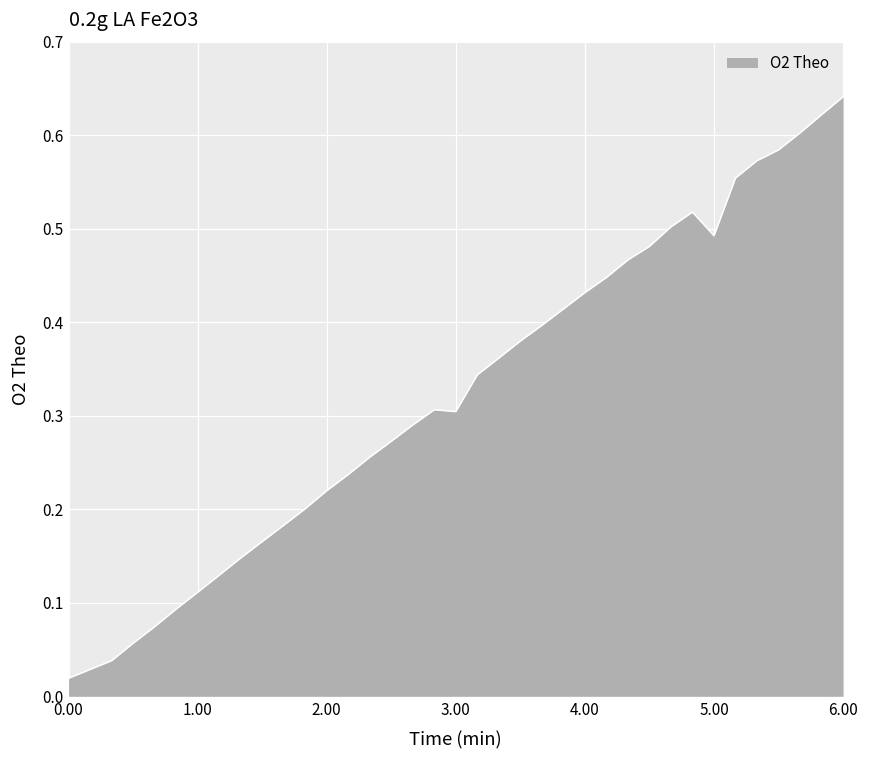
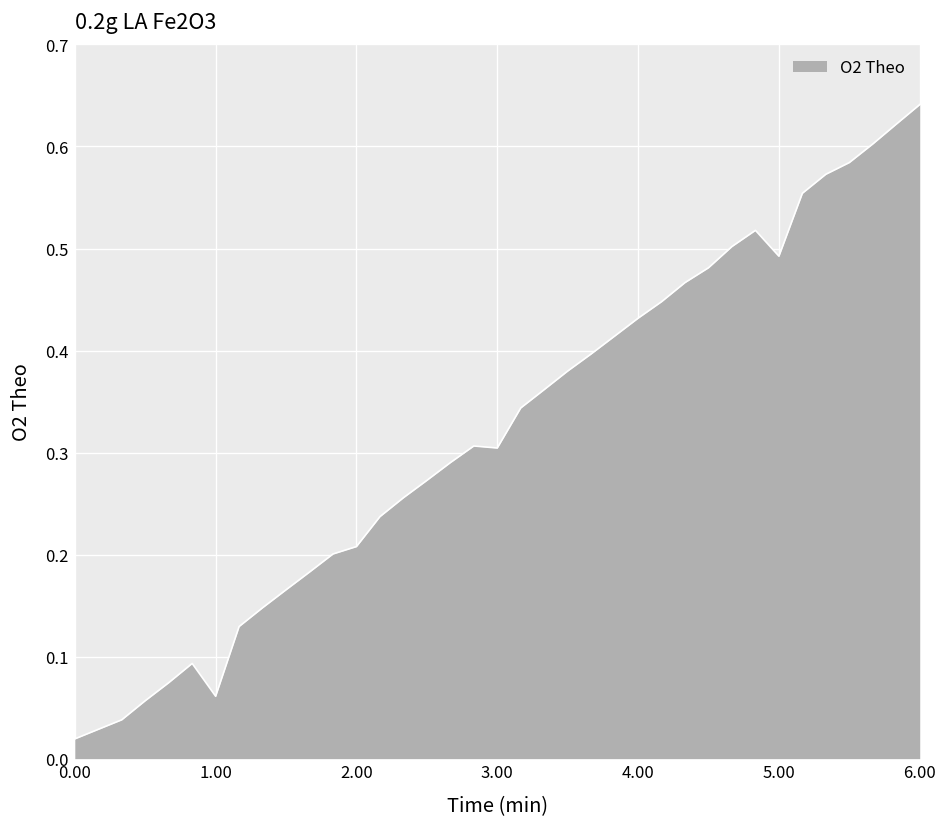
  {
    "0.00": 0.02,
-   "1.00": 0.11,
-   "2.00": 0.22,
+   "1.00": 0.06,
+   "2.00": 0.21,
    "3.00": 0.30,
    "4.00": 0.43,
    "5.00": 0.49,
    "6.00": 0.64
  }
